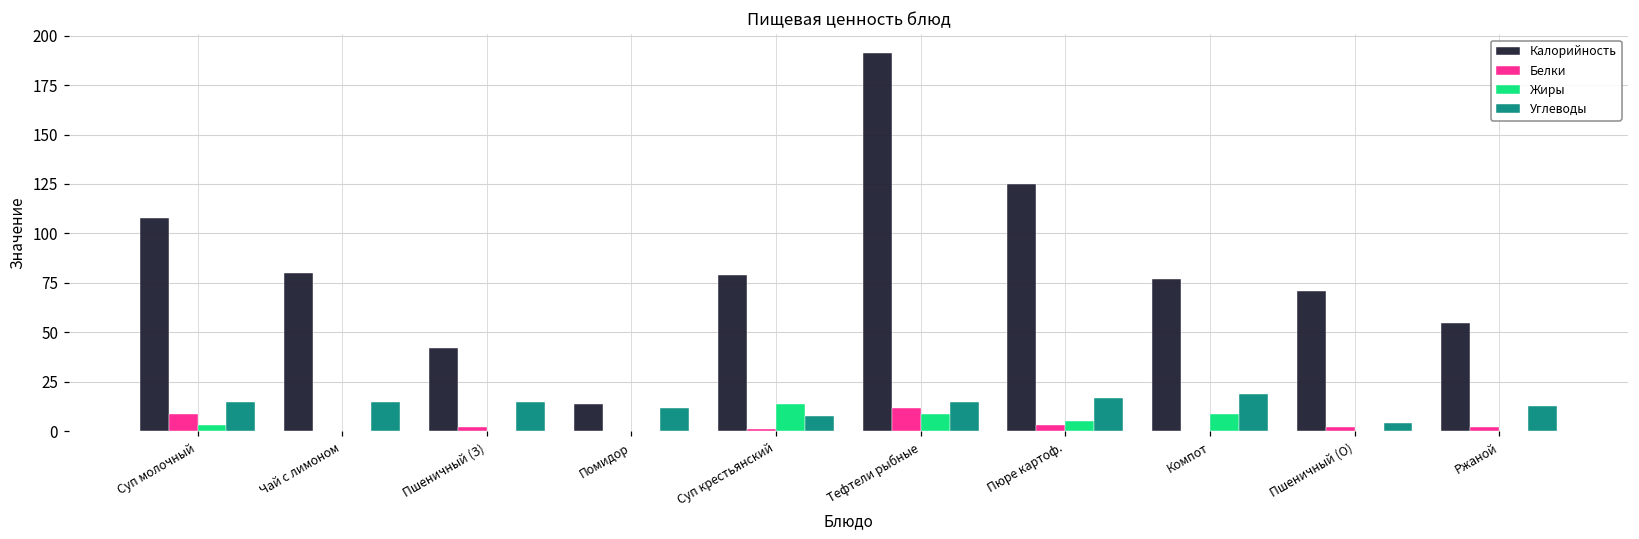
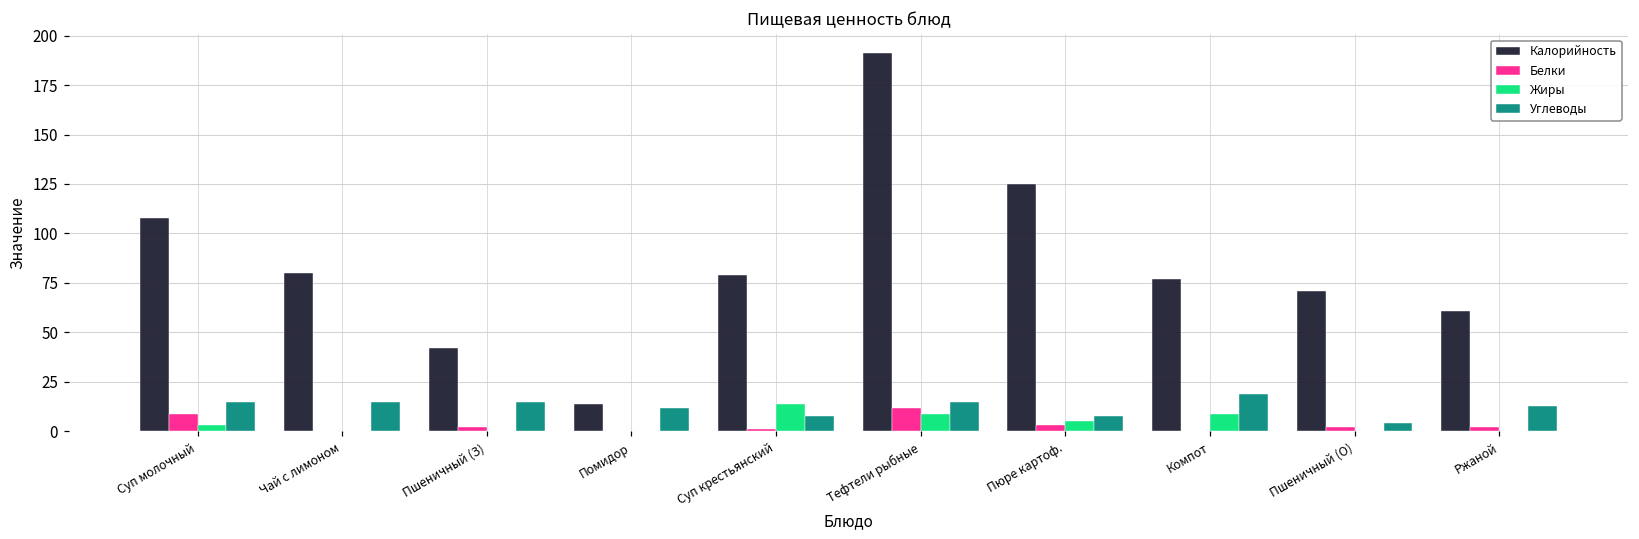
  {
    "Калорийность": {
      "Суп молочный": 108,
      "Чай с лимоном": 80,
      "Пшеничный (З)": 42,
      "Помидор": 14,
      "Суп крестьянский": 79,
      "Тефтели рыбные": 191,
      "Пюре картоф.": 125,
      "Компот": 77,
      "Пшеничный (О)": 71,
-     "Ржаной": 55
+     "Ржаной": 61
    },
    "Белки": {
      "Суп молочный": 9,
      "Чай с лимоном": 0,
      "Пшеничный (З)": 2,
      "Помидор": 0,
      "Тефтели рыбные": 12,
      "Пюре картоф.": 3,
      "Компот": 0,
      "Пшеничный (О)": 2,
      "Ржаной": 2
    },
    "Жиры": {
      "Суп молочный": 3,
      "Чай с лимоном": 0,
      "Пшеничный (З)": 0,
      "Помидор": 0,
      "Суп крестьянский": 14,
      "Тефтели рыбные": 9,
      "Пюре картоф.": 5,
      "Компот": 9,
      "Пшеничный (О)": 0,
      "Ржаной": 0
    },
    "Углеводы": {
      "Суп молочный": 15,
      "Чай с лимоном": 15,
      "Пшеничный (З)": 15,
      "Помидор": 12,
      "Суп крестьянский": 8,
      "Тефтели рыбные": 15,
-     "Пюре картоф.": 17,
+     "Пюре картоф.": 8,
      "Компот": 19,
      "Пшеничный (О)": 4,
      "Ржаной": 13
    }
  }
